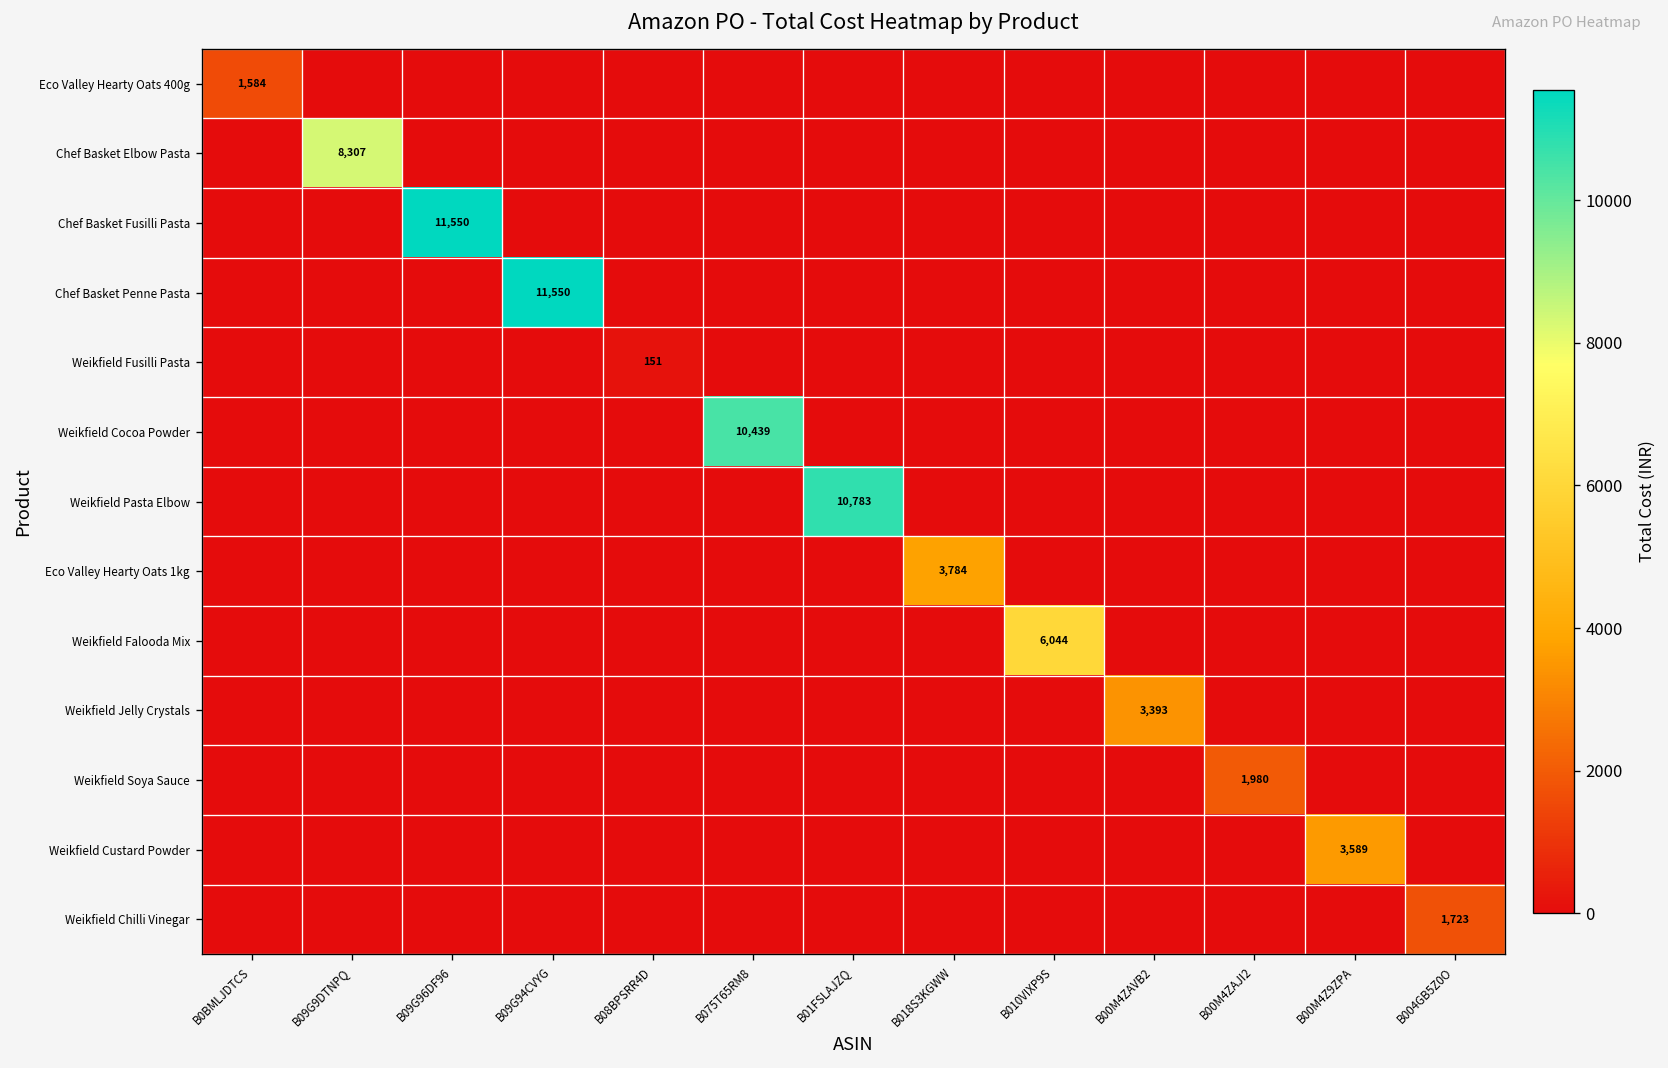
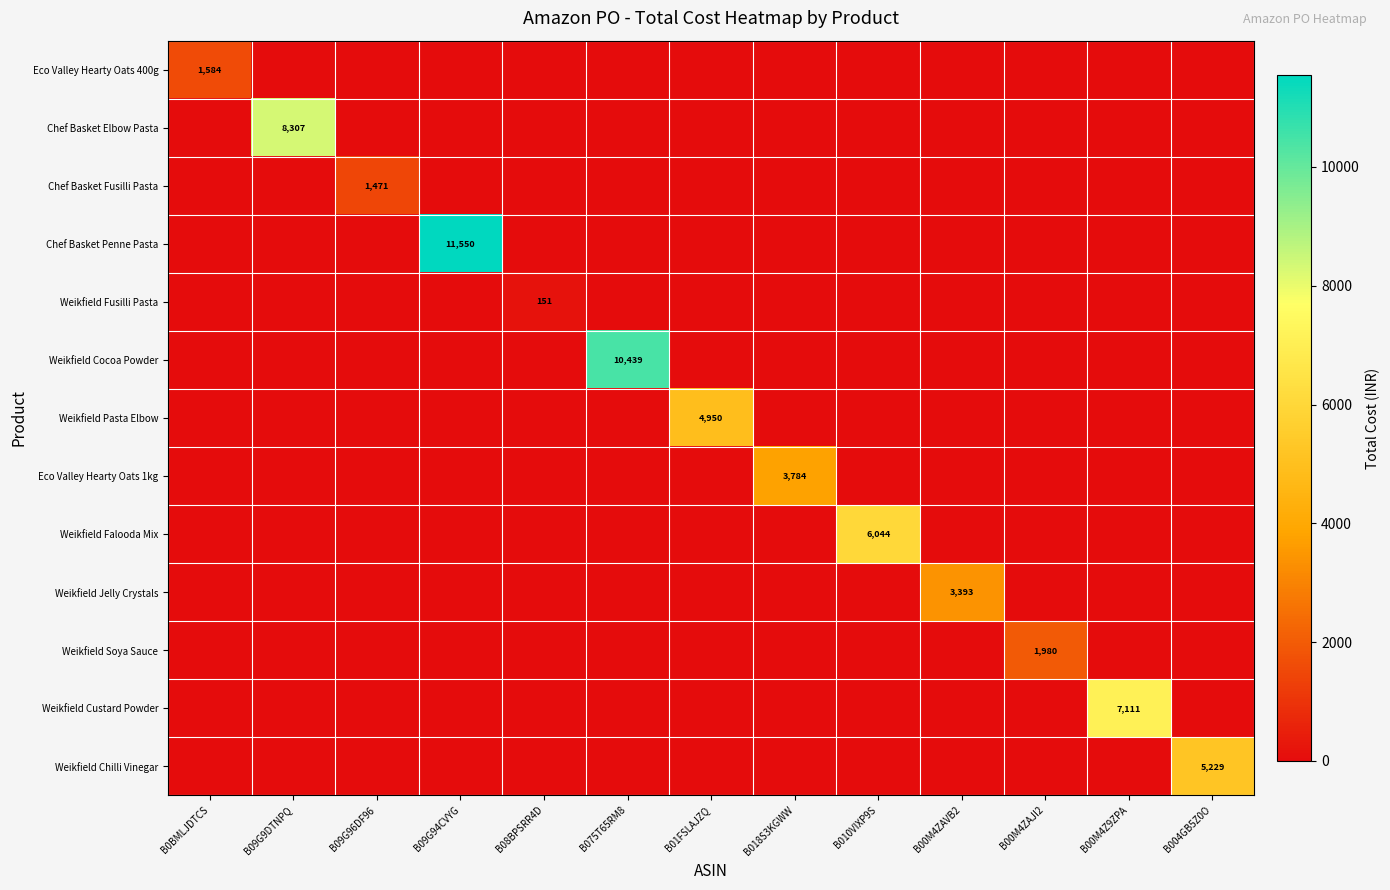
  {
    "Eco Valley Hearty Oats 400g": {
      "B0BMLJDTCS": "1,584"
    },
    "Chef Basket Elbow Pasta": {
      "B09G9DTNPQ": "8,307"
    },
    "Chef Basket Fusilli Pasta": {
-     "B09G96DF96": "11,550"
+     "B09G96DF96": "1,471"
    },
    "Chef Basket Penne Pasta": {
      "B09G94CVYG": "11,550"
    },
    "Weikfield Fusilli Pasta": {
      "B08BPSRR4D": "151"
    },
    "Weikfield Cocoa Powder": {
      "B075T65RM8": "10,439"
    },
    "Weikfield Pasta Elbow": {
-     "B01FSLAJZQ": "10,783"
+     "B01FSLAJZQ": "4,950"
    },
    "Eco Valley Hearty Oats 1kg": {
      "B018S3KGWW": "3,784"
    },
    "Weikfield Falooda Mix": {
      "B010VIXP9S": "6,044"
    },
    "Weikfield Jelly Crystals": {
      "B00M4ZAVB2": "3,393"
    },
    "Weikfield Soya Sauce": {
      "B00M4ZAJI2": "1,980"
    },
    "Weikfield Custard Powder": {
-     "B00M4Z9ZPA": "3,589"
+     "B00M4Z9ZPA": "7,111"
    },
    "Weikfield Chilli Vinegar": {
-     "B004GB5Z0O": "1,723"
+     "B004GB5Z0O": "5,229"
    }
  }
